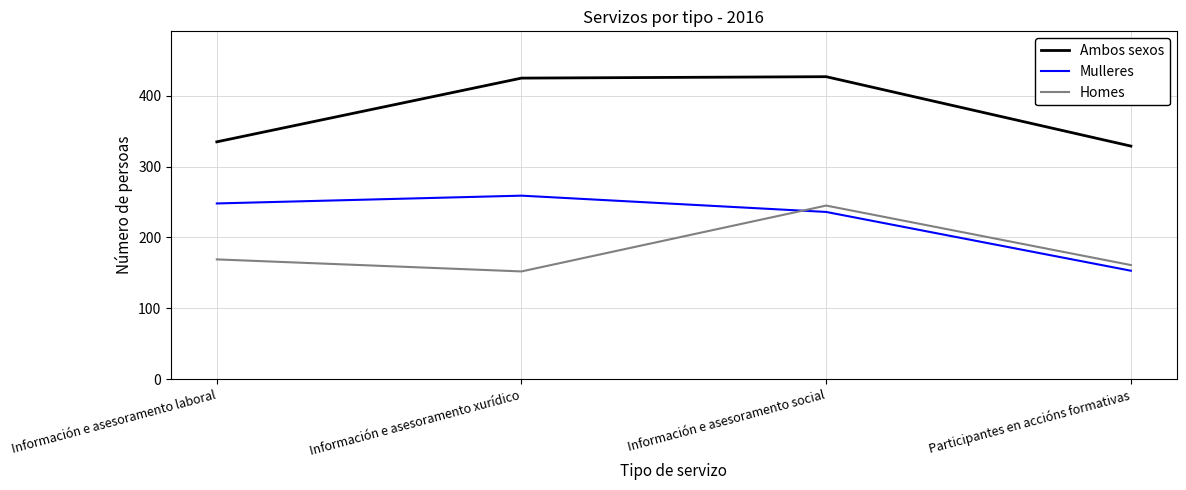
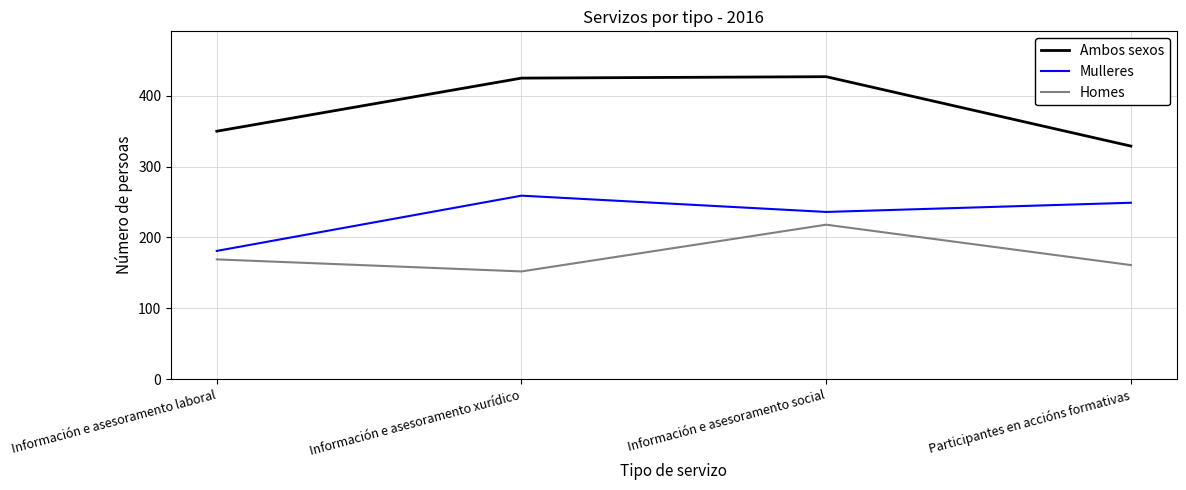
  {
    "Ambos sexos": {
-     "Información e asesoramento laboral": 340,
+     "Información e asesoramento laboral": 350,
      "Información e asesoramento xurídico": 430,
      "Información e asesoramento social": 430,
      "Participantes en accións formativas": 330
    },
    "Mulleres": {
-     "Información e asesoramento laboral": 250,
+     "Información e asesoramento laboral": 180,
      "Información e asesoramento xurídico": 260,
      "Información e asesoramento social": 240,
-     "Participantes en accións formativas": 150
+     "Participantes en accións formativas": 250
    },
    "Homes": {
      "Información e asesoramento laboral": 170,
      "Información e asesoramento xurídico": 150,
-     "Información e asesoramento social": 250,
+     "Información e asesoramento social": 220,
      "Participantes en accións formativas": 160
    }
  }
